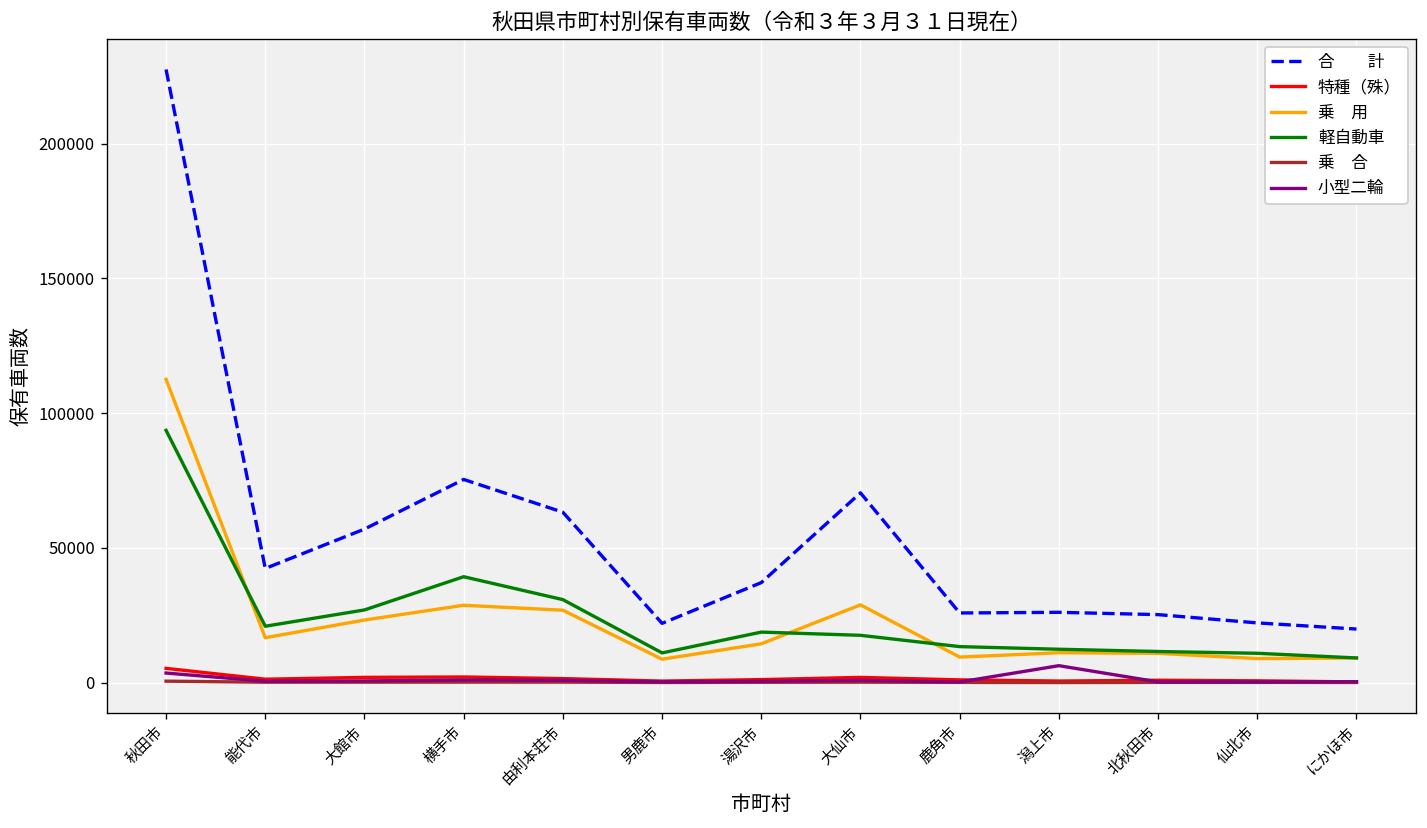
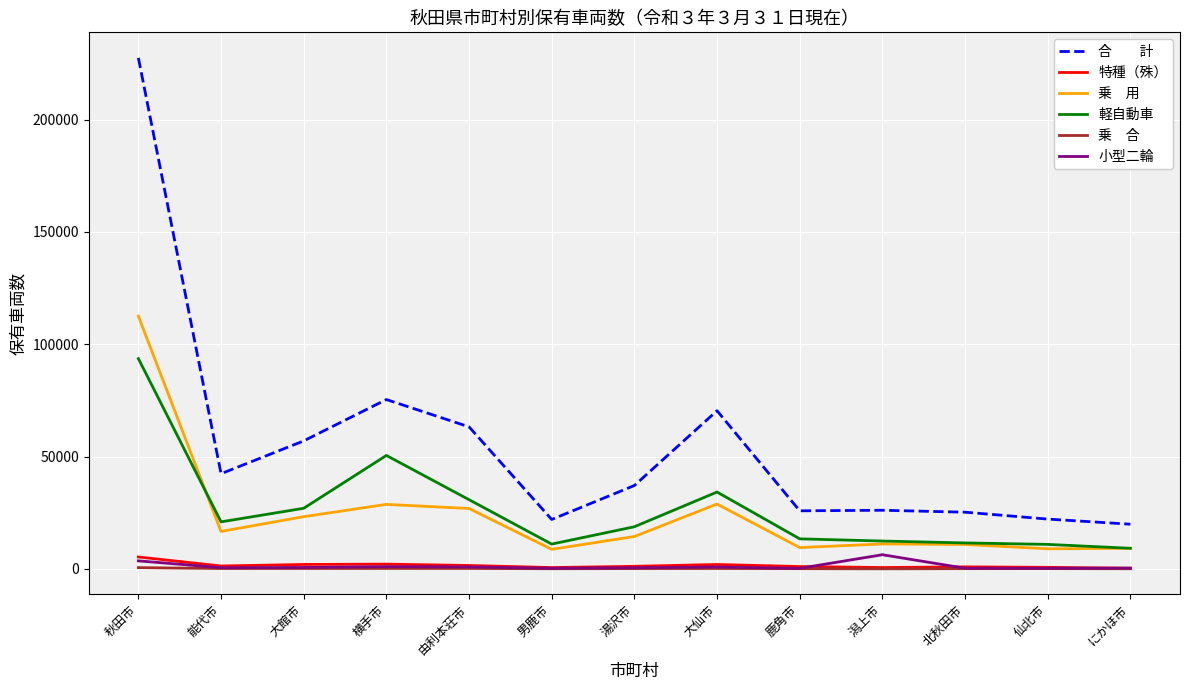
  {
    "合 計": {
      "秋田市": 227000,
      "能代市": 42000,
      "大館市": 57000,
      "横手市": 75000,
      "由利本荘市": 63000,
      "男鹿市": 22000,
      "湯沢市": 37000,
      "大仙市": 70000,
      "鹿角市": 26000,
      "潟上市": 26000,
      "北秋田市": 25000,
      "仙北市": 22000,
      "にかほ市": 20000
    },
    "特種（殊）": {
      "秋田市": 5000,
      "大館市": 2000
    },
    "乗 用": {
      "秋田市": 113000,
      "能代市": 17000,
      "大館市": 23000,
      "横手市": 29000,
      "由利本荘市": 27000,
      "男鹿市": 9000,
      "湯沢市": 14000,
      "大仙市": 29000,
      "鹿角市": 9000,
      "潟上市": 11000,
      "仙北市": 9000
    },
    "軽自動車": {
      "秋田市": 94000,
      "能代市": 21000,
      "大館市": 27000,
-     "横手市": 39000,
+     "横手市": 50000,
      "由利本荘市": 31000,
      "男鹿市": 11000,
      "湯沢市": 19000,
-     "大仙市": 18000,
+     "大仙市": 34000,
      "鹿角市": 13000,
      "潟上市": 12000,
      "仙北市": 11000
    },
    "乗 合": {
      "秋田市": 1000
    },
    "小型二輪": {
      "秋田市": 4000,
      "潟上市": 6000
    }
  }
